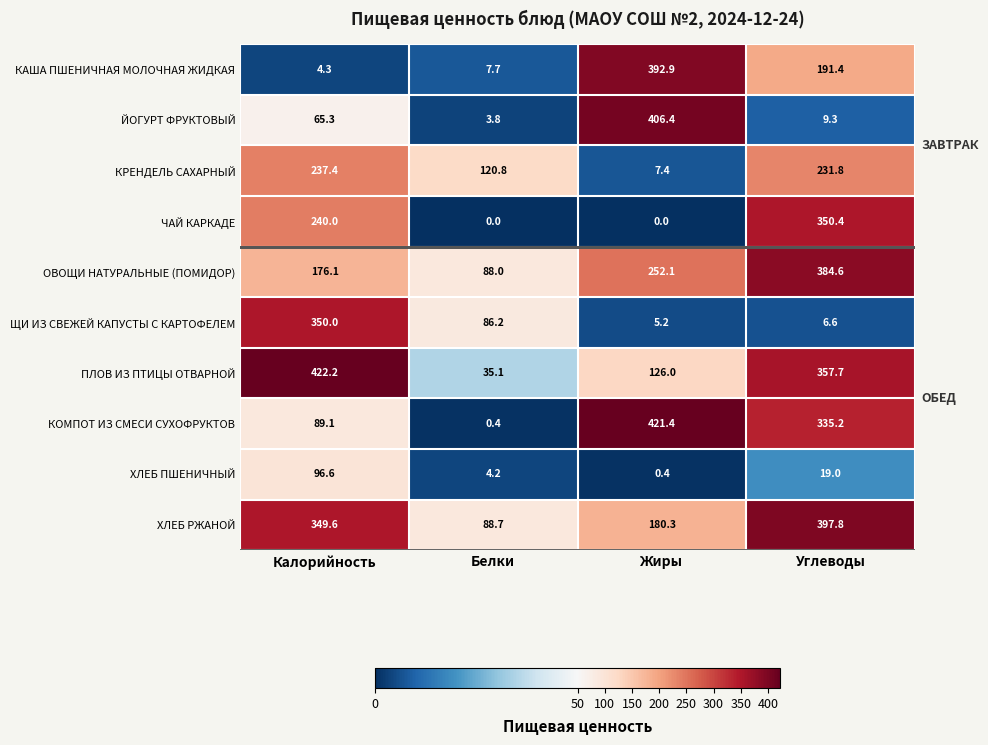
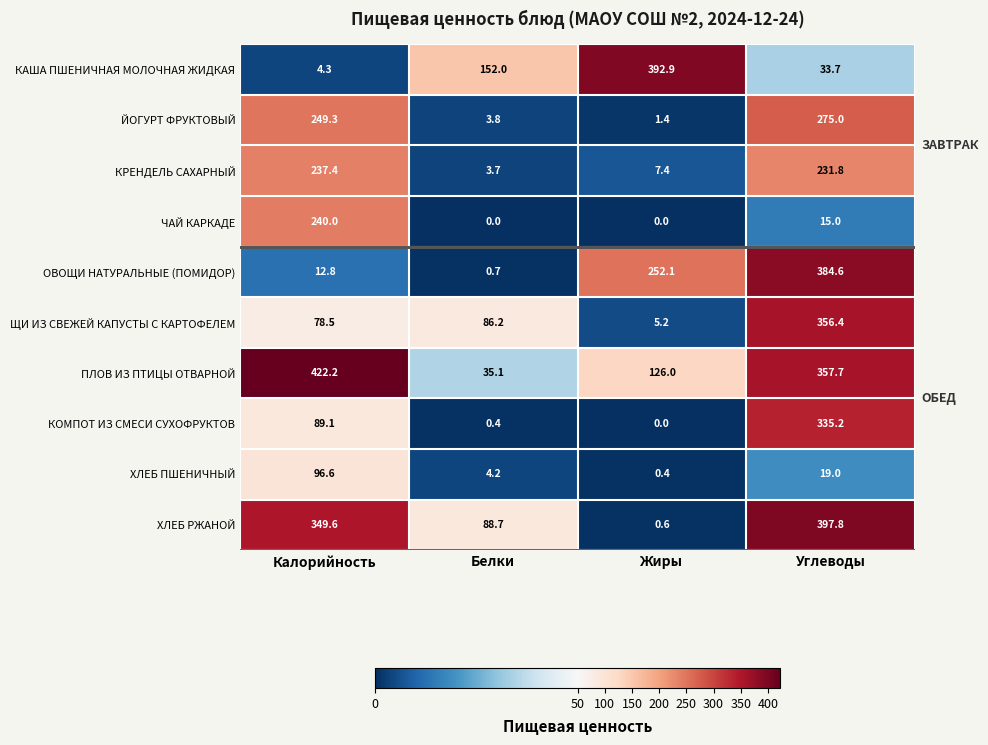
  {
    "КАША ПШЕНИЧНАЯ МОЛОЧНАЯ ЖИДКАЯ": {
      "Калорийность": 4.3,
-     "Белки": 7.7,
+     "Белки": 152.0,
      "Жиры": 392.9,
-     "Углеводы": 191.4
+     "Углеводы": 33.7
    },
    "ЙОГУРТ ФРУКТОВЫЙ": {
-     "Калорийность": 65.3,
+     "Калорийность": 249.3,
      "Белки": 3.8,
-     "Жиры": 406.4,
-     "Углеводы": 9.3
+     "Жиры": 1.4,
+     "Углеводы": 275.0
    },
    "КРЕНДЕЛЬ САХАРНЫЙ": {
      "Калорийность": 237.4,
-     "Белки": 120.8,
+     "Белки": 3.7,
      "Жиры": 7.4,
      "Углеводы": 231.8
    },
    "ЧАЙ КАРКАДЕ": {
      "Калорийность": 240.0,
      "Белки": 0.0,
      "Жиры": 0.0,
-     "Углеводы": 350.4
+     "Углеводы": 15.0
    },
    "ОВОЩИ НАТУРАЛЬНЫЕ (ПОМИДОР)": {
-     "Калорийность": 176.1,
-     "Белки": 88.0,
+     "Калорийность": 12.8,
+     "Белки": 0.7,
      "Жиры": 252.1,
      "Углеводы": 384.6
    },
    "ЩИ ИЗ СВЕЖЕЙ КАПУСТЫ С КАРТОФЕЛЕМ": {
-     "Калорийность": 350.0,
+     "Калорийность": 78.5,
      "Белки": 86.2,
      "Жиры": 5.2,
-     "Углеводы": 6.6
+     "Углеводы": 356.4
    },
    "ПЛОВ ИЗ ПТИЦЫ ОТВАРНОЙ": {
      "Калорийность": 422.2,
      "Белки": 35.1,
      "Жиры": 126.0,
      "Углеводы": 357.7
    },
    "КОМПОТ ИЗ СМЕСИ СУХОФРУКТОВ": {
      "Калорийность": 89.1,
      "Белки": 0.4,
-     "Жиры": 421.4,
+     "Жиры": 0.0,
      "Углеводы": 335.2
    },
    "ХЛЕБ ПШЕНИЧНЫЙ": {
      "Калорийность": 96.6,
      "Белки": 4.2,
      "Жиры": 0.4,
      "Углеводы": 19.0
    },
    "ХЛЕБ РЖАНОЙ": {
      "Калорийность": 349.6,
      "Белки": 88.7,
-     "Жиры": 180.3,
+     "Жиры": 0.6,
      "Углеводы": 397.8
    }
  }
